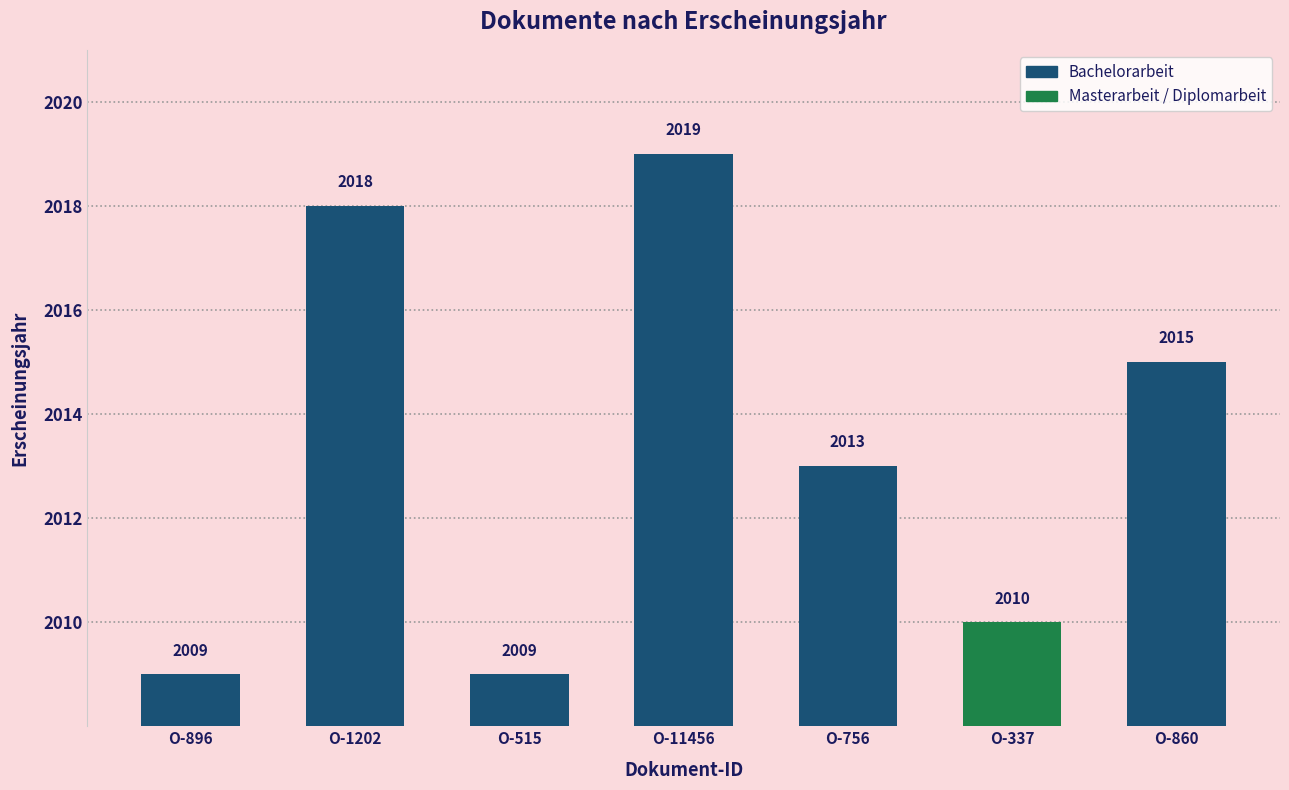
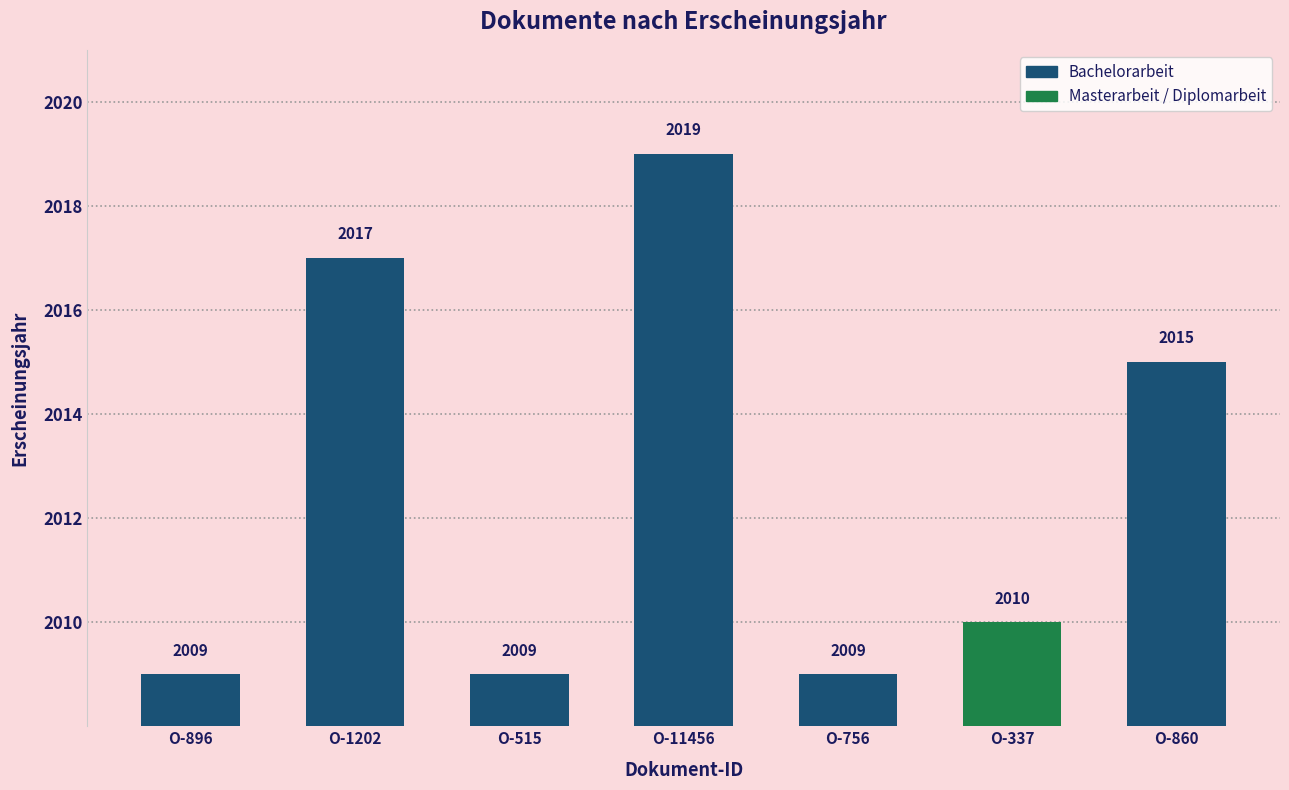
  {
    "O-896": 2009,
-   "O-1202": 2018,
+   "O-1202": 2017,
    "O-515": 2009,
    "O-11456": 2019,
-   "O-756": 2013,
+   "O-756": 2009,
    "O-337": 2010,
    "O-860": 2015
  }
